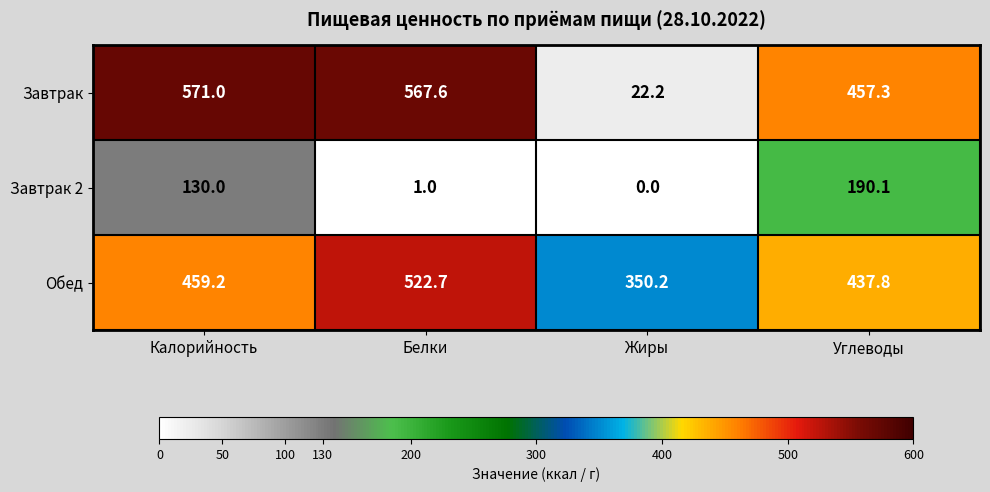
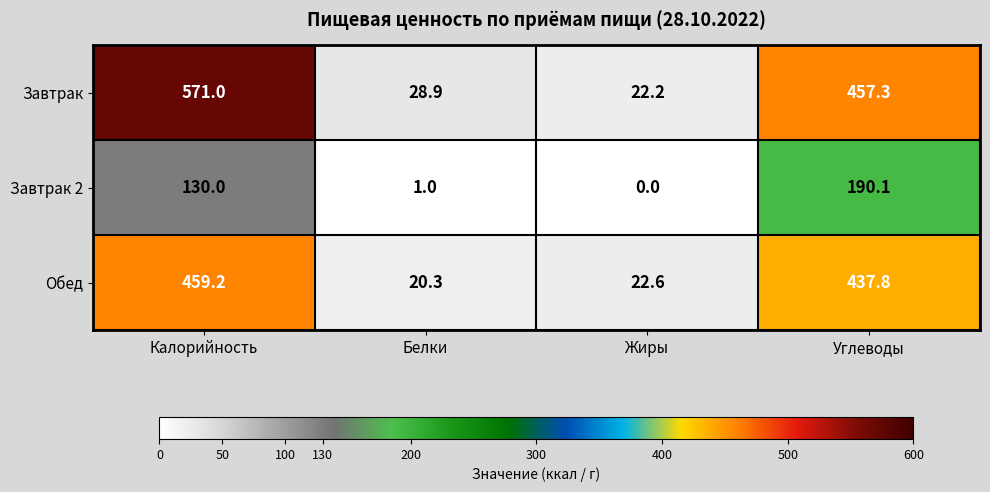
  {
    "Завтрак": {
      "Калорийность": 571.0,
-     "Белки": 567.6,
+     "Белки": 28.9,
      "Жиры": 22.2,
      "Углеводы": 457.3
    },
    "Завтрак 2": {
      "Калорийность": 130.0,
      "Белки": 1.0,
      "Жиры": 0.0,
      "Углеводы": 190.1
    },
    "Обед": {
      "Калорийность": 459.2,
-     "Белки": 522.7,
-     "Жиры": 350.2,
+     "Белки": 20.3,
+     "Жиры": 22.6,
      "Углеводы": 437.8
    }
  }
